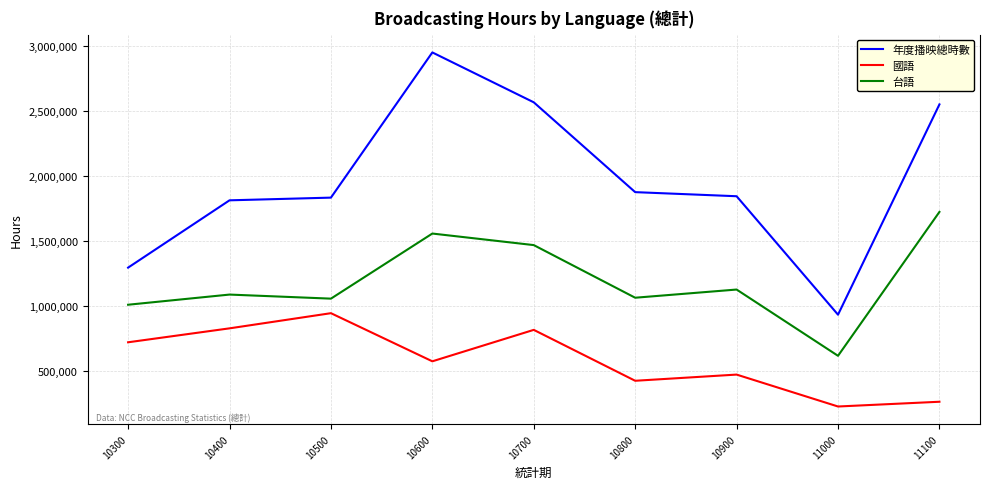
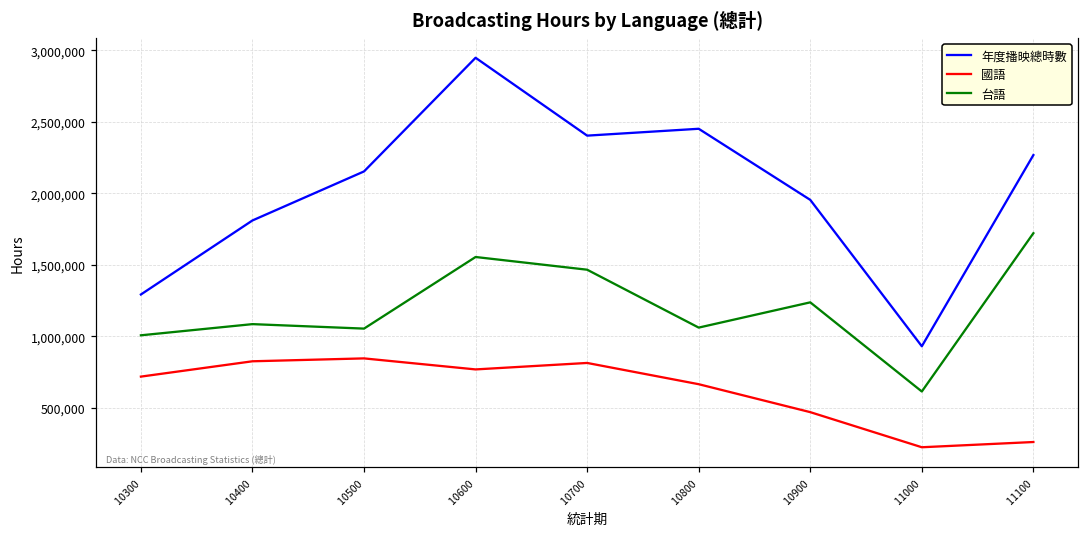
  {
    "年度播映總時數": {
      "10300": "1,290,000",
      "10400": "1,810,000",
-     "10500": "1,830,000",
+     "10500": "2,150,000",
      "10600": "2,950,000",
-     "10700": "2,560,000",
-     "10800": "1,870,000",
-     "10900": "1,840,000",
+     "10700": "2,400,000",
+     "10800": "2,450,000",
+     "10900": "1,950,000",
      "11000": "930,000",
-     "11100": "2,550,000"
+     "11100": "2,270,000"
    },
    "國語": {
      "10300": "720,000",
      "10400": "820,000",
-     "10500": "940,000",
-     "10600": "570,000",
+     "10500": "850,000",
+     "10600": "770,000",
      "10700": "810,000",
-     "10800": "420,000",
+     "10800": "660,000",
      "10900": "470,000",
      "11000": "220,000",
      "11100": "260,000"
    },
    "台語": {
      "10300": "1,010,000",
      "10400": "1,080,000",
      "10500": "1,050,000",
      "10600": "1,550,000",
      "10700": "1,470,000",
      "10800": "1,060,000",
-     "10900": "1,120,000",
+     "10900": "1,240,000",
      "11000": "610,000",
      "11100": "1,720,000"
    }
  }
